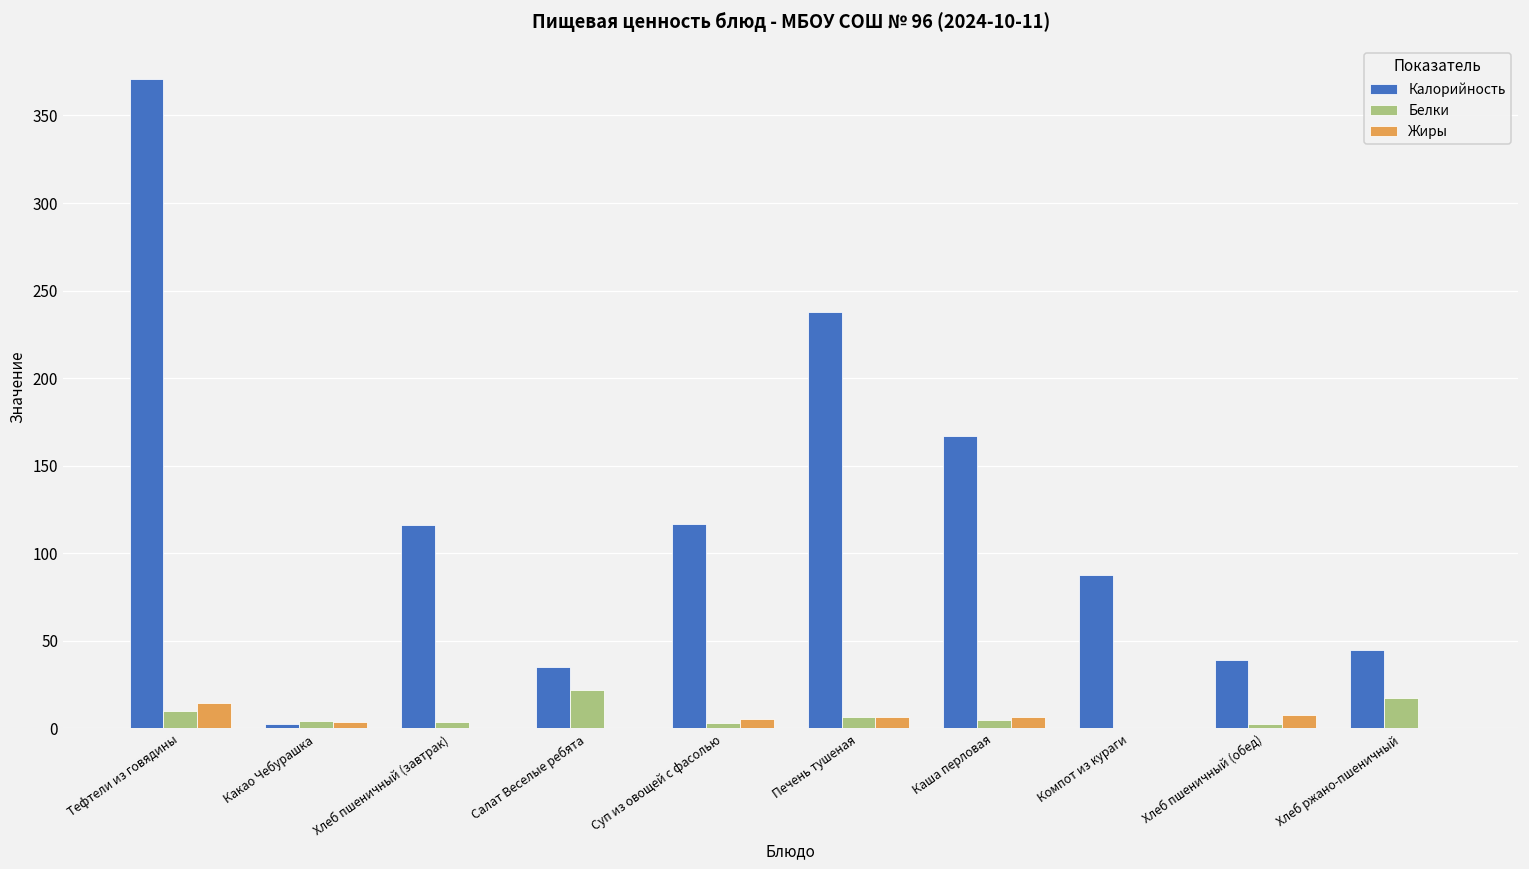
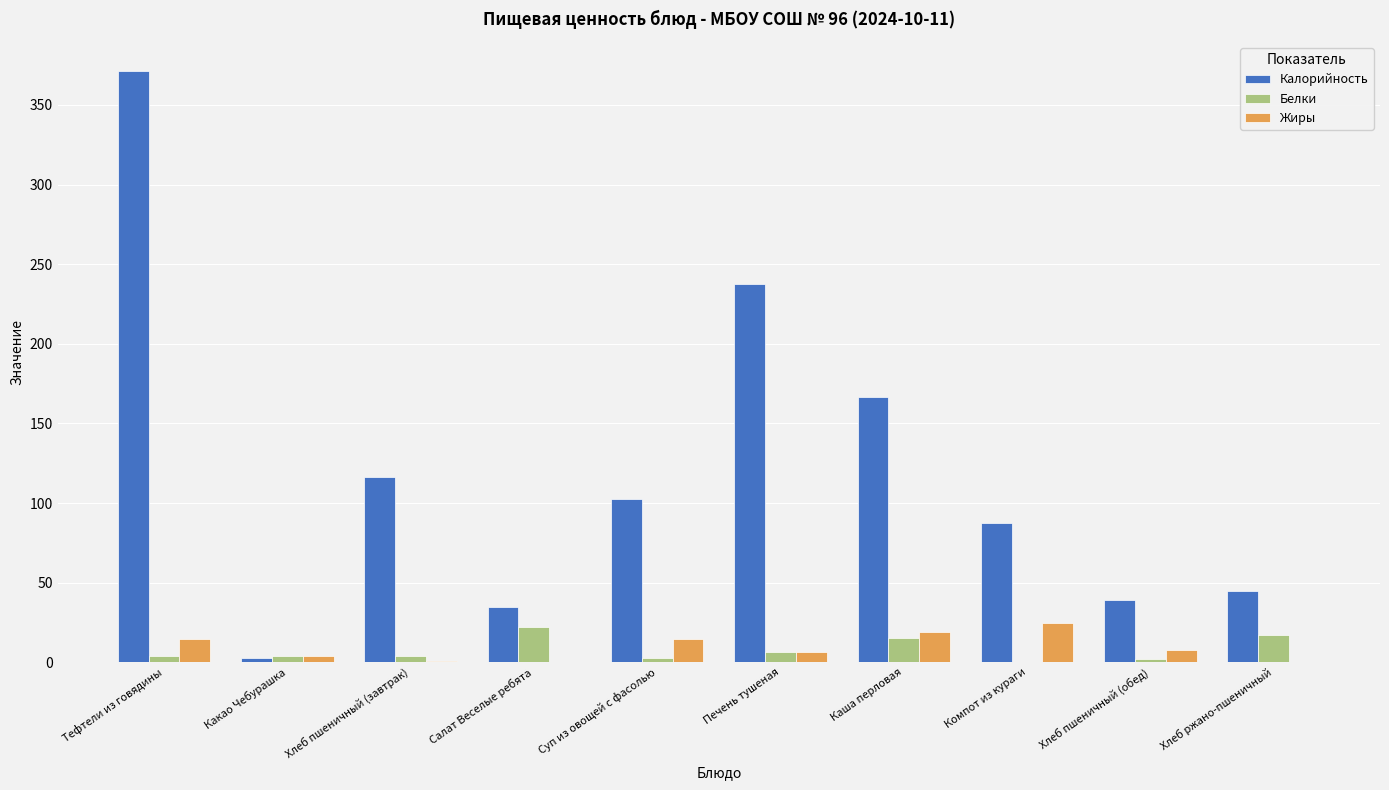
  {
    "Калорийность": {
      "Тефтели из говядины": 371,
      "Какао Чебурашка": 3,
      "Хлеб пшеничный (завтрак)": 116,
      "Салат Веселые ребята": 35,
-     "Суп из овощей с фасолью": 117,
+     "Суп из овощей с фасолью": 103,
      "Печень тушеная": 238,
      "Каша перловая": 167,
      "Компот из кураги": 88,
      "Хлеб пшеничный (обед)": 39,
      "Хлеб ржано-пшеничный": 45
    },
    "Белки": {
-     "Тефтели из говядины": 10,
+     "Тефтели из говядины": 4,
      "Какао Чебурашка": 4,
      "Хлеб пшеничный (завтрак)": 4,
      "Салат Веселые ребята": 22,
      "Суп из овощей с фасолью": 3,
      "Печень тушеная": 7,
-     "Каша перловая": 5,
+     "Каша перловая": 15,
      "Хлеб пшеничный (обед)": 2,
      "Хлеб ржано-пшеничный": 17
    },
    "Жиры": {
      "Тефтели из говядины": 14,
      "Какао Чебурашка": 4,
      "Салат Веселые ребята": 0,
-     "Суп из овощей с фасолью": 5,
+     "Суп из овощей с фасолью": 14,
      "Печень тушеная": 6,
-     "Каша перловая": 7,
-     "Компот из кураги": 0,
+     "Каша перловая": 19,
+     "Компот из кураги": 24,
      "Хлеб пшеничный (обед)": 8
    }
  }
